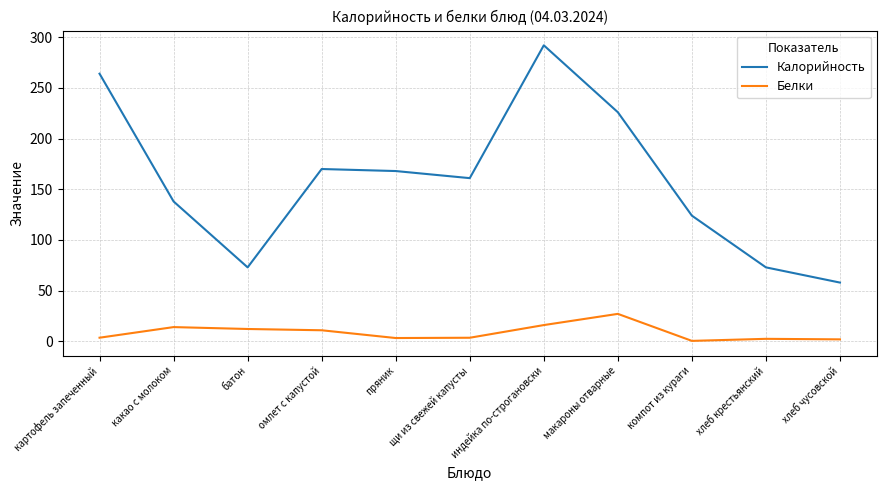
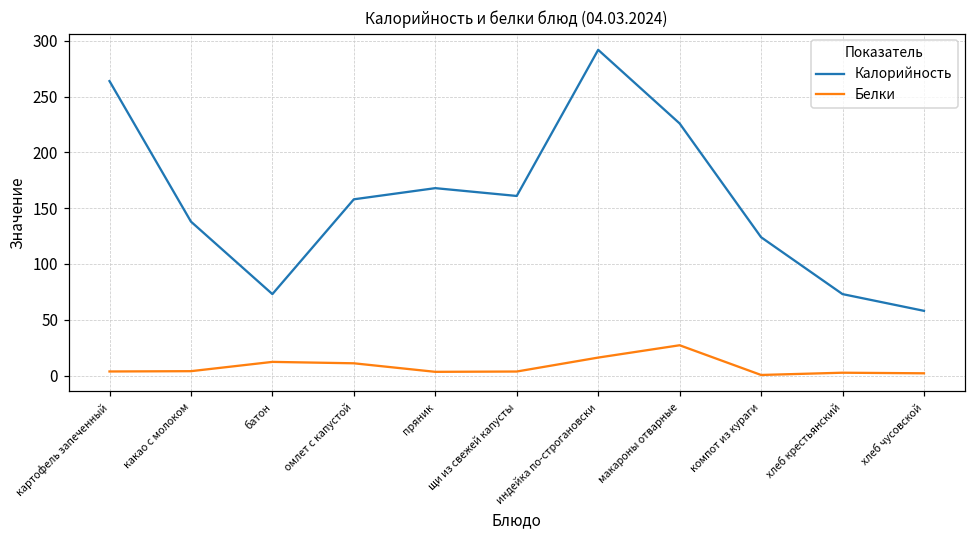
  {
    "Калорийность": {
      "картофель запеченный": 264,
      "какао с молоком": 138,
      "батон": 73,
-     "омлет с капустой": 170,
+     "омлет с капустой": 158,
      "пряник": 168,
      "щи из свежей капусты": 161,
      "индейка по-строгановски": 292,
      "макароны отварные": 226,
      "компот из кураги": 124,
      "хлеб крестьянский": 73,
      "хлеб чусовской": 58
    },
    "Белки": {
      "картофель запеченный": 4,
-     "какао с молоком": 14,
+     "какао с молоком": 4,
      "батон": 12,
      "омлет с капустой": 11,
      "пряник": 3,
      "щи из свежей капусты": 4,
      "индейка по-строгановски": 16,
      "макароны отварные": 27,
      "компот из кураги": 1,
      "хлеб крестьянский": 3,
      "хлеб чусовской": 2
    }
  }
